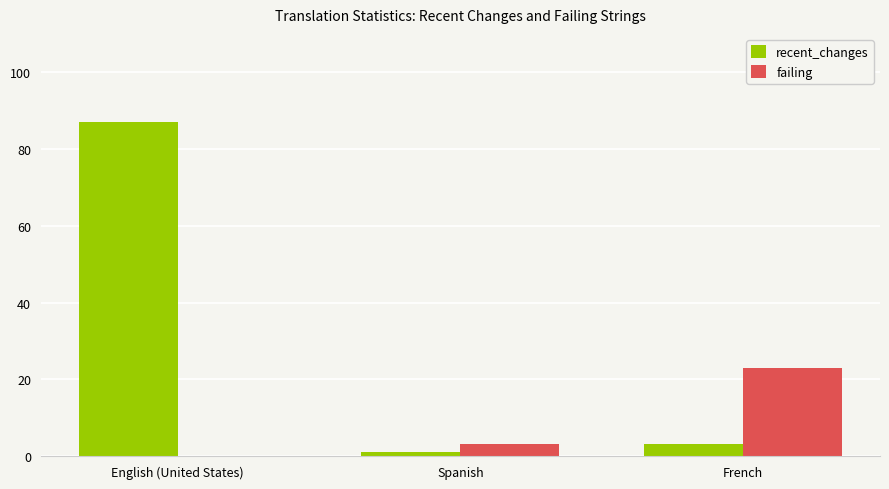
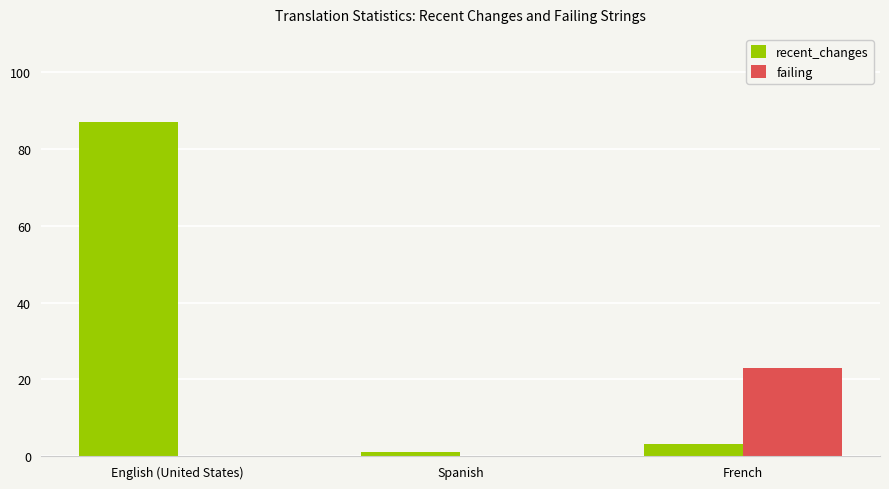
  {
    "recent_changes": {
      "English (United States)": 87,
      "Spanish": 1,
      "French": 3
    },
    "failing": {
      "English (United States)": 0,
-     "Spanish": 3,
+     "Spanish": 0,
      "French": 23
    }
  }
